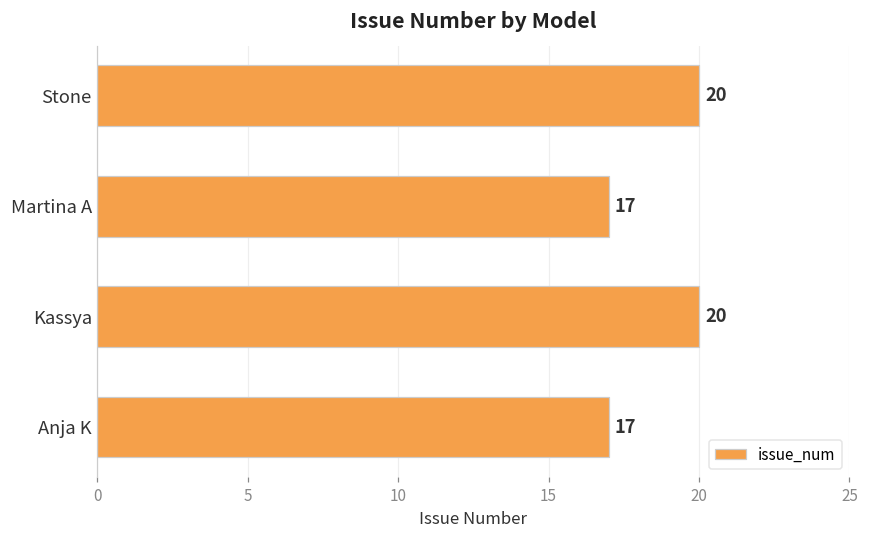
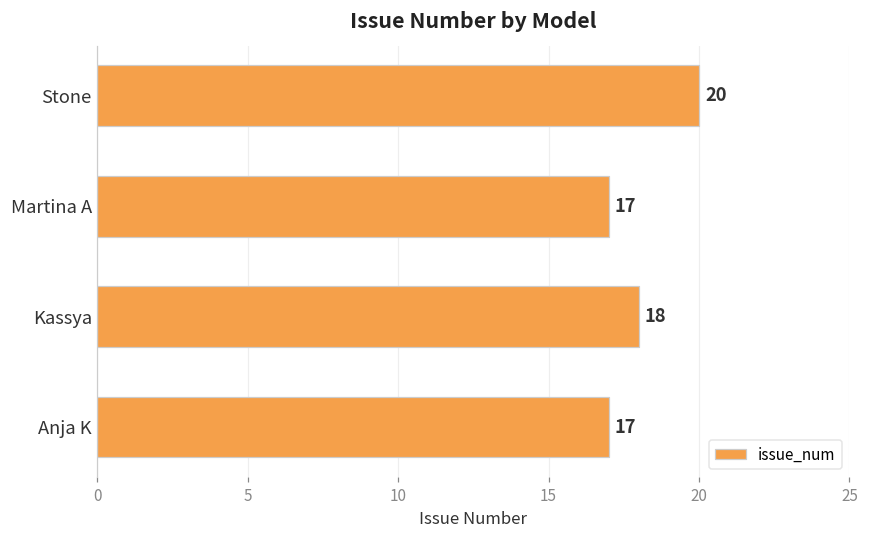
  {
    "Stone": 20,
    "Martina A": 17,
-   "Kassya": 20,
+   "Kassya": 18,
    "Anja K": 17
  }
